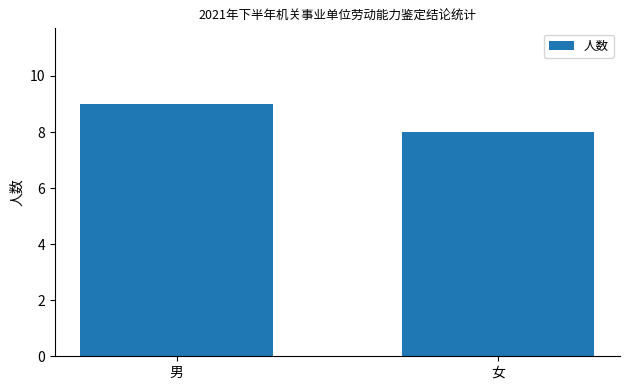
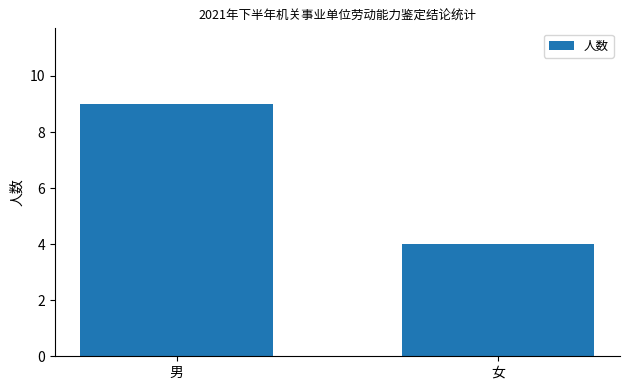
  {
    "男": 9,
-   "女": 8
+   "女": 4
  }
